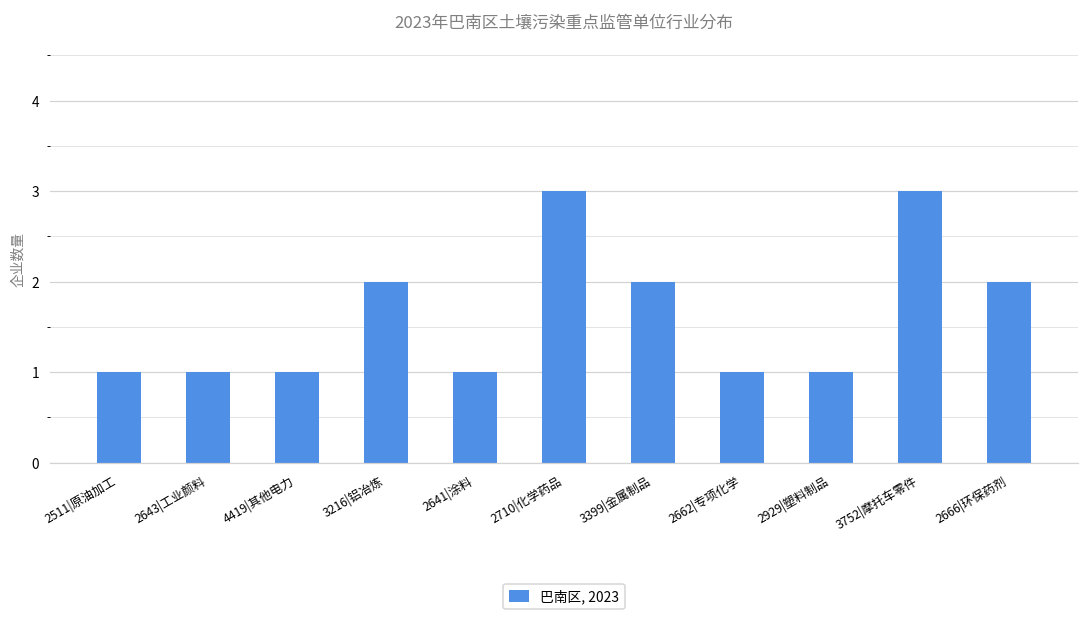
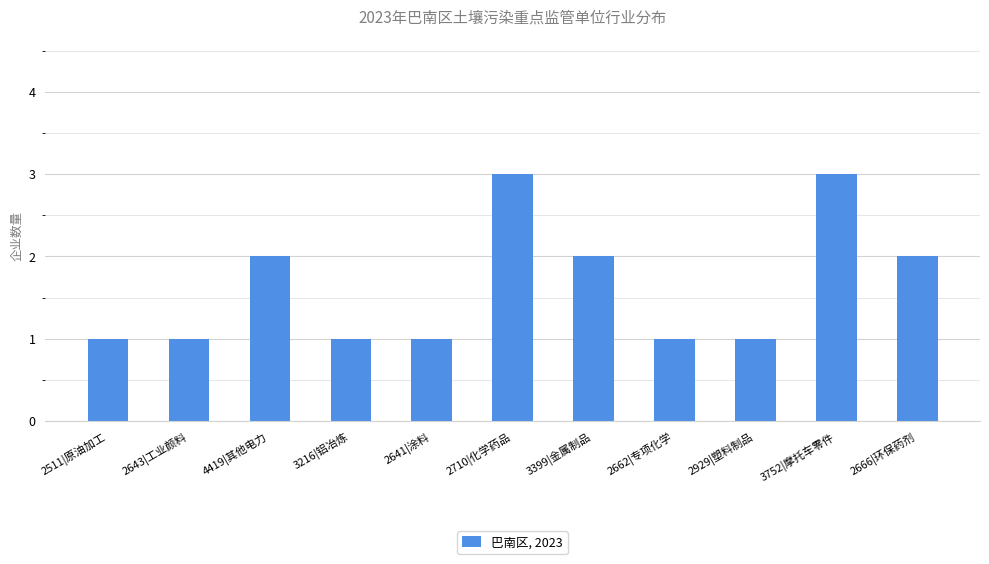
  {
    "2511|原油加工": 1,
    "2643|工业颜料": 1,
-   "4419|其他电力": 1,
-   "3216|铝冶炼": 2,
+   "4419|其他电力": 2,
+   "3216|铝冶炼": 1,
    "2641|涂料": 1,
    "2710|化学药品": 3,
    "3399|金属制品": 2,
    "2662|专项化学": 1,
    "2929|塑料制品": 1,
    "3752|摩托车零件": 3,
    "2666|环保药剂": 2
  }
